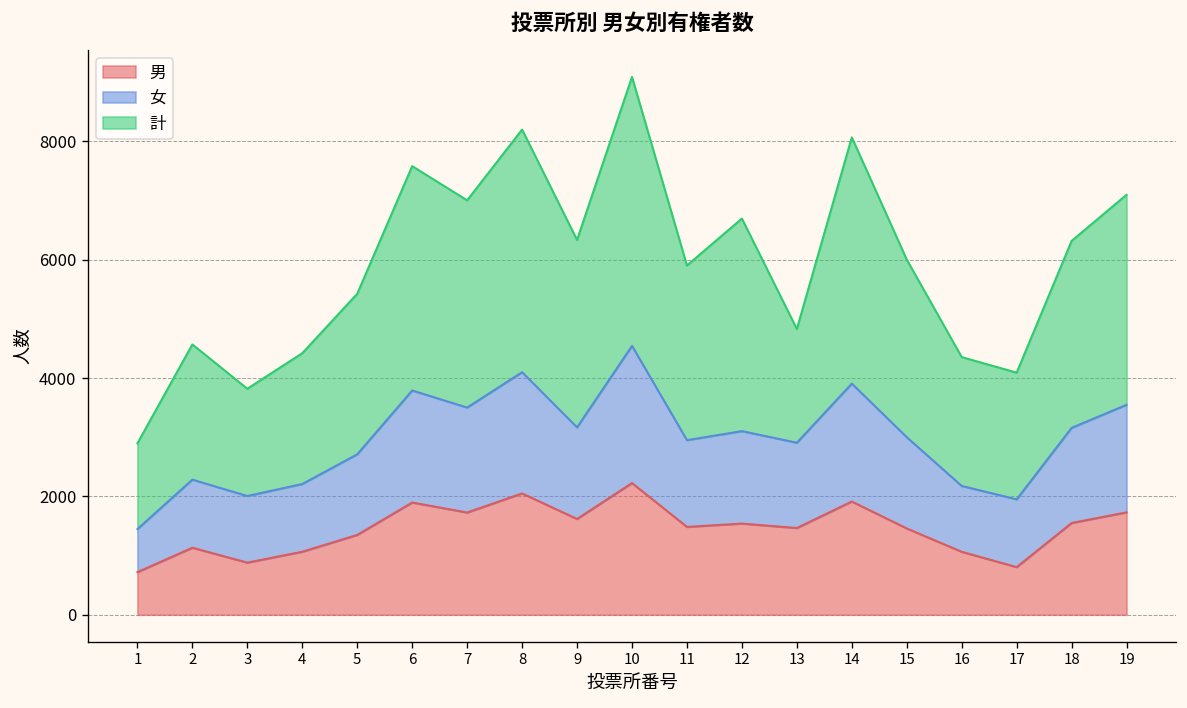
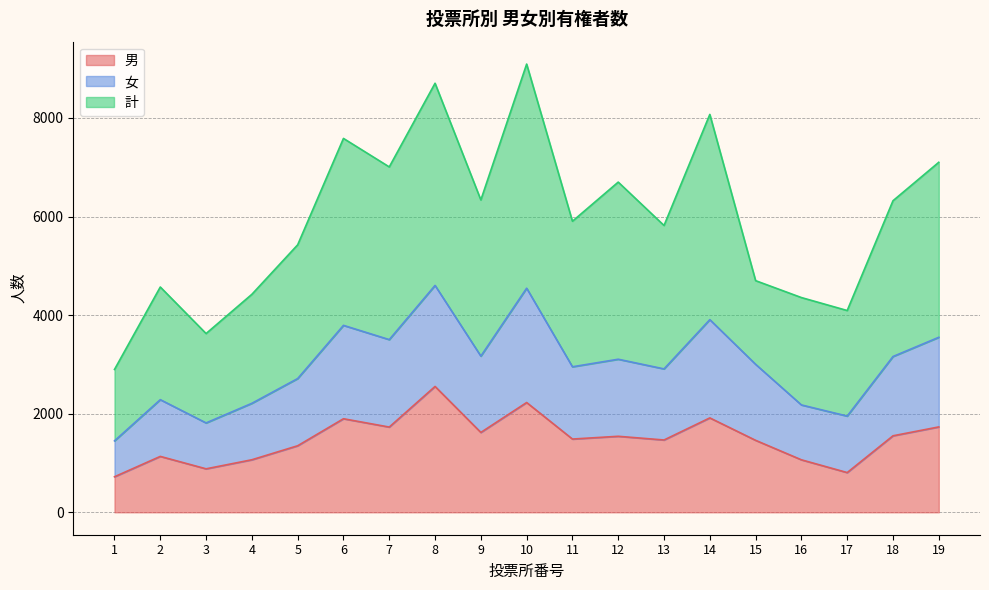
  {
    "男": {
      "1": 700,
      "2": 1100,
      "3": 900,
      "4": 1100,
      "5": 1400,
      "6": 1900,
      "7": 1700,
-     "8": 2100,
+     "8": 2600,
      "9": 1600,
      "10": 2200,
      "11": 1500,
      "12": 1500,
      "13": 1500,
      "14": 1900,
      "15": 1500,
      "16": 1100,
      "17": 800,
      "18": 1600,
      "19": 1700
    },
    "女": {
      "1": 700,
      "2": 1200,
-     "3": 1100,
+     "3": 900,
      "4": 1100,
      "5": 1400,
      "6": 1900,
      "7": 1800,
      "8": 2000,
      "9": 1500,
      "10": 2300,
      "11": 1500,
      "12": 1600,
      "13": 1400,
      "14": 2000,
      "15": 1500,
      "16": 1100,
      "17": 1100,
      "18": 1600,
      "19": 1800
    },
    "計": {
      "1": 1400,
      "2": 2300,
      "3": 1800,
      "4": 2200,
      "5": 2700,
      "6": 3800,
      "7": 3500,
      "8": 4100,
      "9": 3200,
      "10": 4500,
      "11": 3000,
      "12": 3600,
-     "13": 1900,
+     "13": 2900,
      "14": 4200,
-     "15": 3000,
+     "15": 1700,
      "16": 2200,
      "17": 2100,
      "18": 3200,
      "19": 3600
    }
  }
